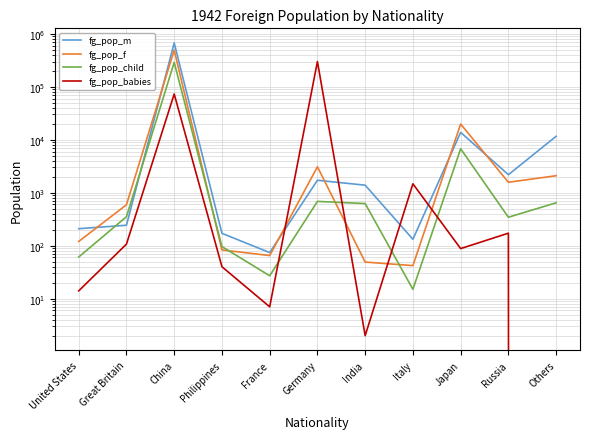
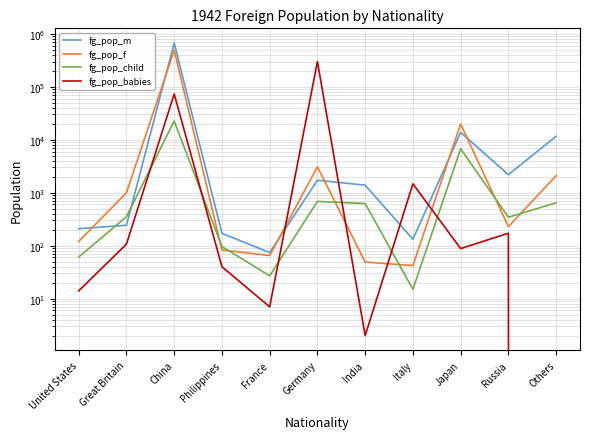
  {
    "fg_pop_m": {
      "United States": 210,
      "Great Britain": 200,
      "China": 700000,
      "Philippines": 170,
      "France": 70,
      "Germany": 1700,
      "India": 1400,
      "Italy": 130,
      "Japan": 14000,
      "Russia": 2200,
      "Others": 12000
    },
    "fg_pop_f": {
      "United States": 120,
-     "Great Britain": 600,
+     "Great Britain": 1000,
      "China": 500000,
      "Philippines": 80,
      "France": 70,
      "Germany": 3000,
      "India": 50,
      "Italy": 40,
      "Japan": 20000,
-     "Russia": 1600,
+     "Russia": 230,
      "Others": 2100
    },
    "fg_pop_child": {
      "United States": 60,
      "Great Britain": 400,
-     "China": 300000,
+     "China": 23000,
      "Philippines": 100,
      "France": 30,
      "Germany": 700,
      "India": 600,
      "Italy": 15,
      "Japan": 7000,
      "Russia": 300,
      "Others": 600
    },
    "fg_pop_babies": {
      "United States": 14,
      "Great Britain": 110,
      "China": 70000,
      "Philippines": 40,
      "France": 7,
      "Germany": 300000,
      "India": 2,
      "Italy": 1500,
      "Japan": 90,
      "Russia": 170
    }
  }
